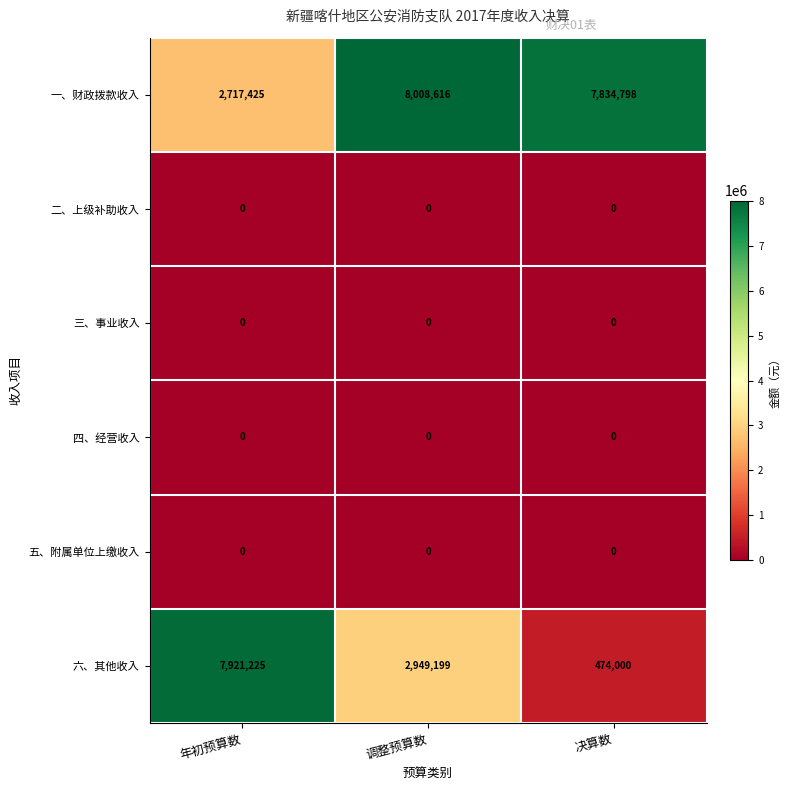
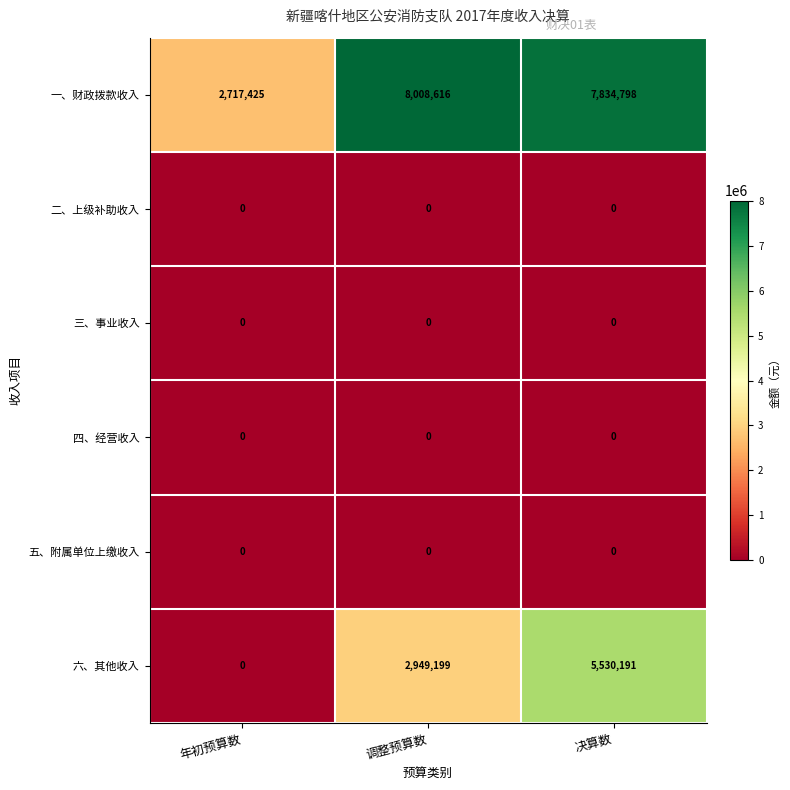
  {
    "一、财政拨款收入": {
      "年初预算数": "2,717,425",
      "调整预算数": "8,008,616",
      "决算数": "7,834,798"
    },
    "二、上级补助收入": {
      "年初预算数": "0",
      "调整预算数": "0",
      "决算数": "0"
    },
    "三、事业收入": {
      "年初预算数": "0",
      "调整预算数": "0",
      "决算数": "0"
    },
    "四、经营收入": {
      "年初预算数": "0",
      "调整预算数": "0",
      "决算数": "0"
    },
    "五、附属单位上缴收入": {
      "年初预算数": "0",
      "调整预算数": "0",
      "决算数": "0"
    },
    "六、其他收入": {
-     "年初预算数": "7,921,225",
+     "年初预算数": "0",
      "调整预算数": "2,949,199",
-     "决算数": "474,000"
+     "决算数": "5,530,191"
    }
  }
